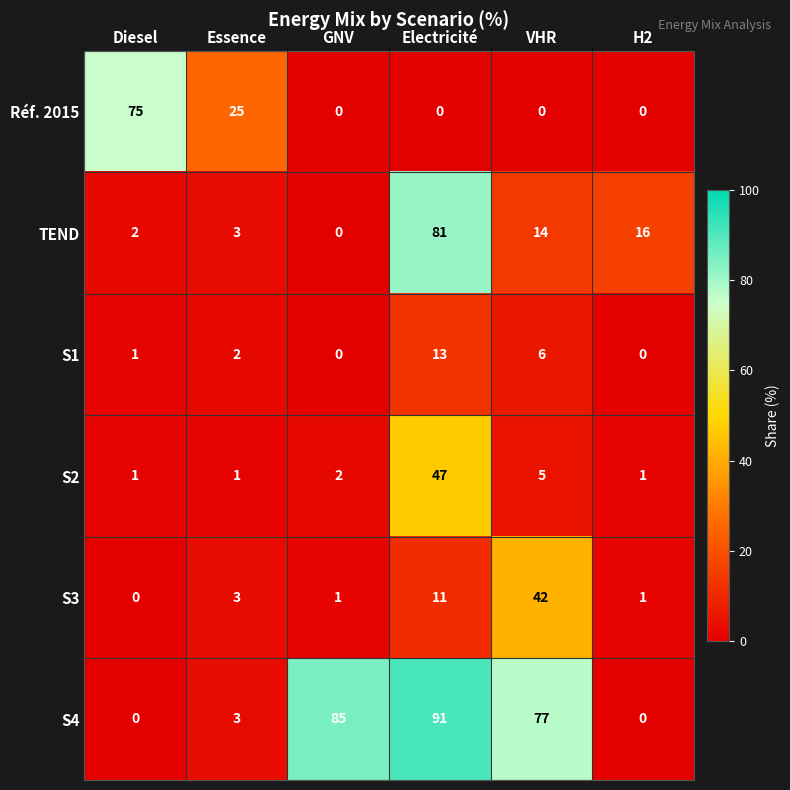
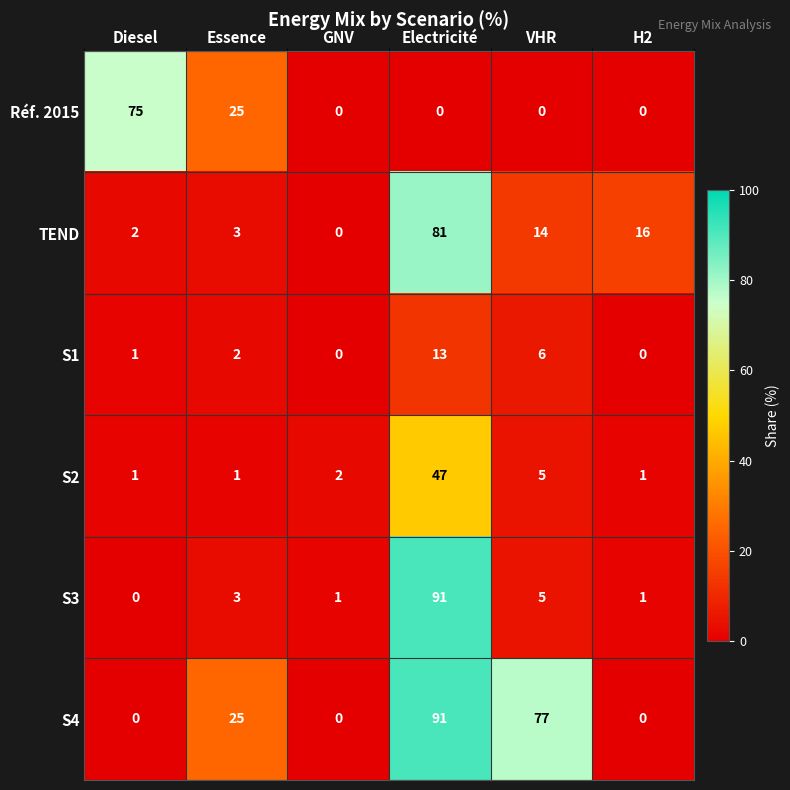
  {
    "Réf. 2015": {
      "Diesel": 75,
      "Essence": 25,
      "GNV": 0,
      "Electricité": 0,
      "VHR": 0,
      "H2": 0
    },
    "TEND": {
      "Diesel": 2,
      "Essence": 3,
      "GNV": 0,
      "Electricité": 81,
      "VHR": 14,
      "H2": 16
    },
    "S1": {
      "Diesel": 1,
      "Essence": 2,
      "GNV": 0,
      "Electricité": 13,
      "VHR": 6,
      "H2": 0
    },
    "S2": {
      "Diesel": 1,
      "Essence": 1,
      "GNV": 2,
      "Electricité": 47,
      "VHR": 5,
      "H2": 1
    },
    "S3": {
      "Diesel": 0,
      "Essence": 3,
      "GNV": 1,
-     "Electricité": 11,
-     "VHR": 42,
+     "Electricité": 91,
+     "VHR": 5,
      "H2": 1
    },
    "S4": {
      "Diesel": 0,
-     "Essence": 3,
-     "GNV": 85,
+     "Essence": 25,
+     "GNV": 0,
      "Electricité": 91,
      "VHR": 77,
      "H2": 0
    }
  }
